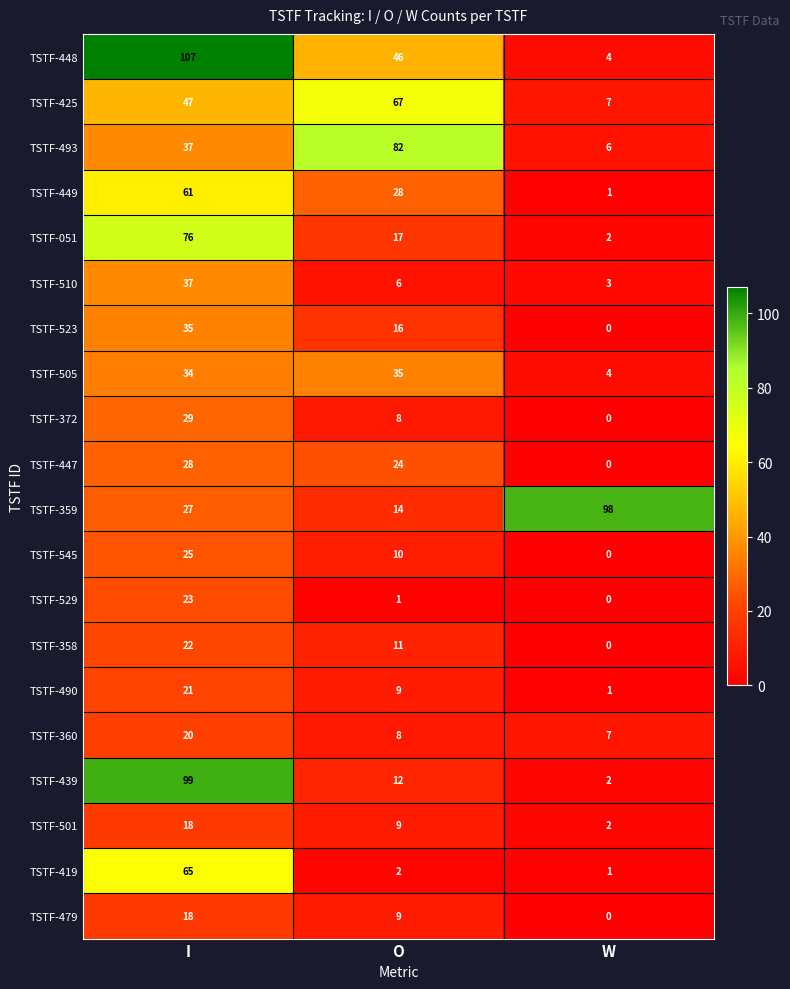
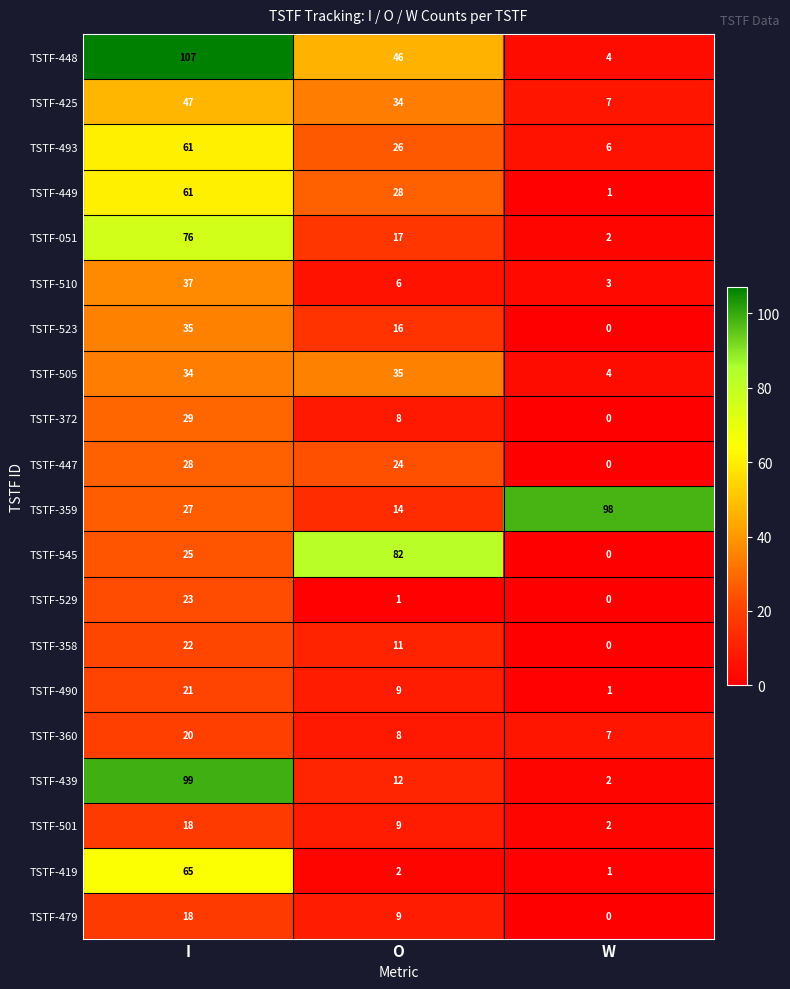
  {
    "TSTF-448": {
      "I": 107,
      "O": 46,
      "W": 4
    },
    "TSTF-425": {
      "I": 47,
-     "O": 67,
+     "O": 34,
      "W": 7
    },
    "TSTF-493": {
-     "I": 37,
-     "O": 82,
+     "I": 61,
+     "O": 26,
      "W": 6
    },
    "TSTF-449": {
      "I": 61,
      "O": 28,
      "W": 1
    },
    "TSTF-051": {
      "I": 76,
      "O": 17,
      "W": 2
    },
    "TSTF-510": {
      "I": 37,
      "O": 6,
      "W": 3
    },
    "TSTF-523": {
      "I": 35,
      "O": 16,
      "W": 0
    },
    "TSTF-505": {
      "I": 34,
      "O": 35,
      "W": 4
    },
    "TSTF-372": {
      "I": 29,
      "O": 8,
      "W": 0
    },
    "TSTF-447": {
      "I": 28,
      "O": 24,
      "W": 0
    },
    "TSTF-359": {
      "I": 27,
      "O": 14,
      "W": 98
    },
    "TSTF-545": {
      "I": 25,
-     "O": 10,
+     "O": 82,
      "W": 0
    },
    "TSTF-529": {
      "I": 23,
      "O": 1,
      "W": 0
    },
    "TSTF-358": {
      "I": 22,
      "O": 11,
      "W": 0
    },
    "TSTF-490": {
      "I": 21,
      "O": 9,
      "W": 1
    },
    "TSTF-360": {
      "I": 20,
      "O": 8,
      "W": 7
    },
    "TSTF-439": {
      "I": 99,
      "O": 12,
      "W": 2
    },
    "TSTF-501": {
      "I": 18,
      "O": 9,
      "W": 2
    },
    "TSTF-419": {
      "I": 65,
      "O": 2,
      "W": 1
    },
    "TSTF-479": {
      "I": 18,
      "O": 9,
      "W": 0
    }
  }
